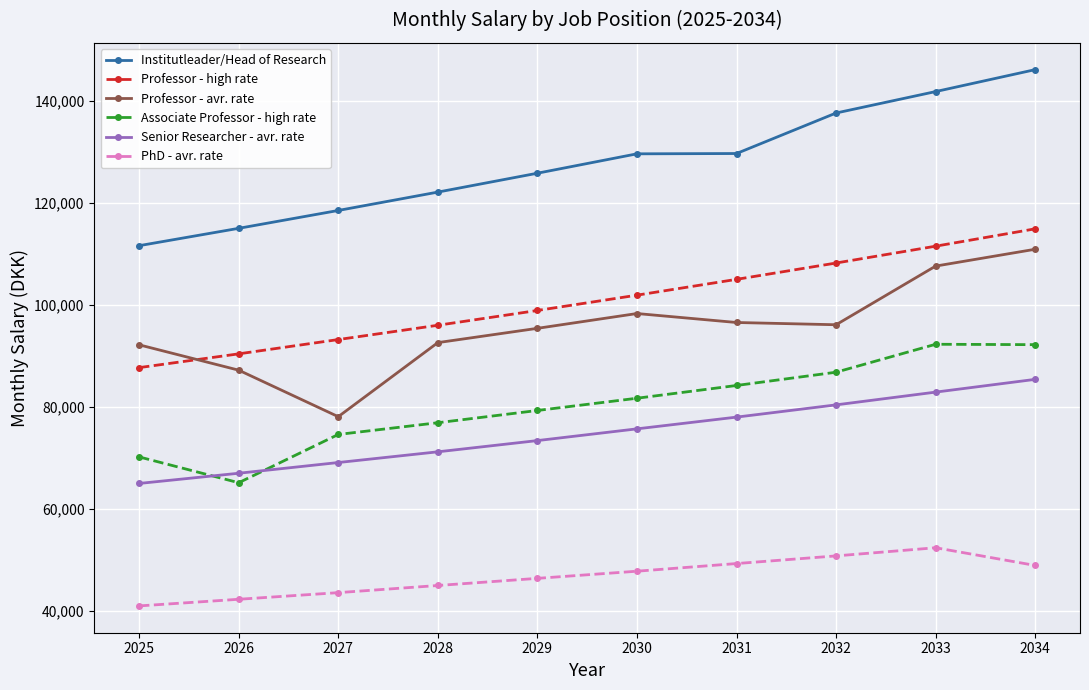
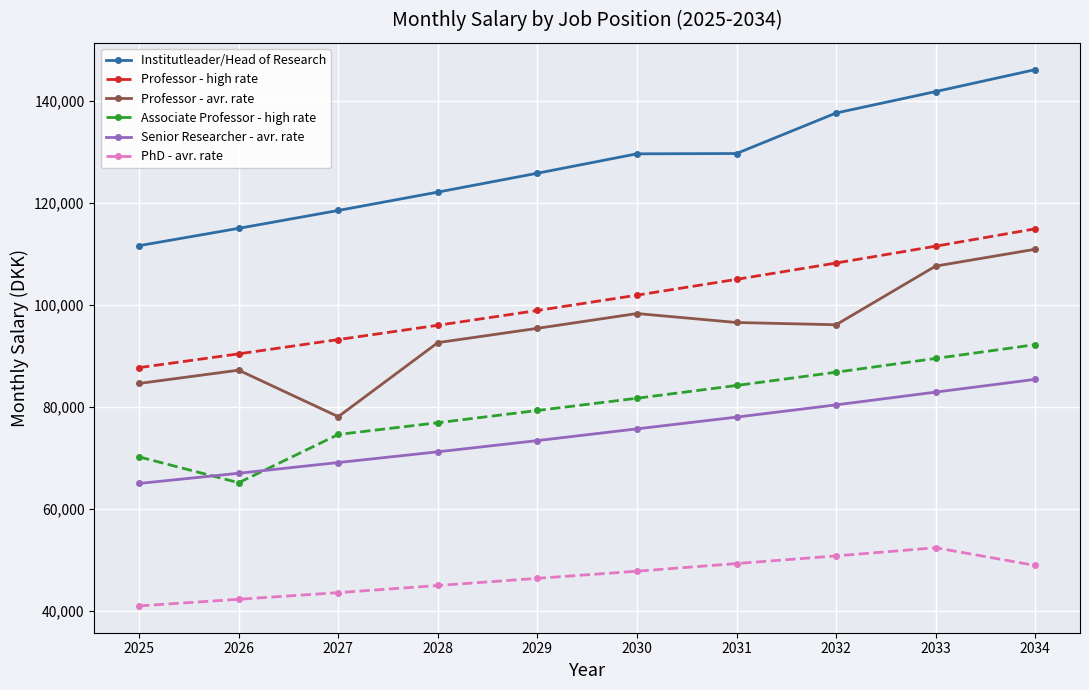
  {
    "Institutleader/Head of Research": {
      "2025": "112,000",
      "2026": "115,000",
      "2027": "119,000",
      "2028": "122,000",
      "2029": "126,000",
      "2030": "130,000",
      "2031": "130,000",
      "2032": "138,000",
      "2033": "142,000",
      "2034": "146,000"
    },
    "Professor - high rate": {
      "2025": "88,000",
      "2026": "90,000",
      "2027": "93,000",
      "2028": "96,000",
      "2029": "99,000",
      "2030": "102,000",
      "2031": "105,000",
      "2032": "108,000",
      "2033": "112,000",
      "2034": "115,000"
    },
    "Professor - avr. rate": {
-     "2025": "92,000",
+     "2025": "85,000",
      "2026": "87,000",
      "2027": "78,000",
      "2028": "93,000",
      "2029": "95,000",
      "2030": "98,000",
      "2031": "97,000",
      "2032": "96,000",
      "2033": "108,000",
      "2034": "111,000"
    },
    "Associate Professor - high rate": {
      "2025": "70,000",
      "2026": "65,000",
      "2027": "75,000",
      "2028": "77,000",
      "2029": "79,000",
      "2030": "82,000",
      "2031": "84,000",
      "2032": "87,000",
-     "2033": "92,000",
+     "2033": "90,000",
      "2034": "92,000"
    },
    "Senior Researcher - avr. rate": {
      "2025": "65,000",
      "2026": "67,000",
      "2027": "69,000",
      "2028": "71,000",
      "2029": "73,000",
      "2030": "76,000",
      "2031": "78,000",
      "2032": "80,000",
      "2033": "83,000",
      "2034": "85,000"
    },
    "PhD - avr. rate": {
      "2025": "41,000",
      "2026": "42,000",
      "2027": "44,000",
      "2028": "45,000",
      "2029": "46,000",
      "2030": "48,000",
      "2031": "49,000",
      "2032": "51,000",
      "2033": "52,000",
      "2034": "49,000"
    }
  }
